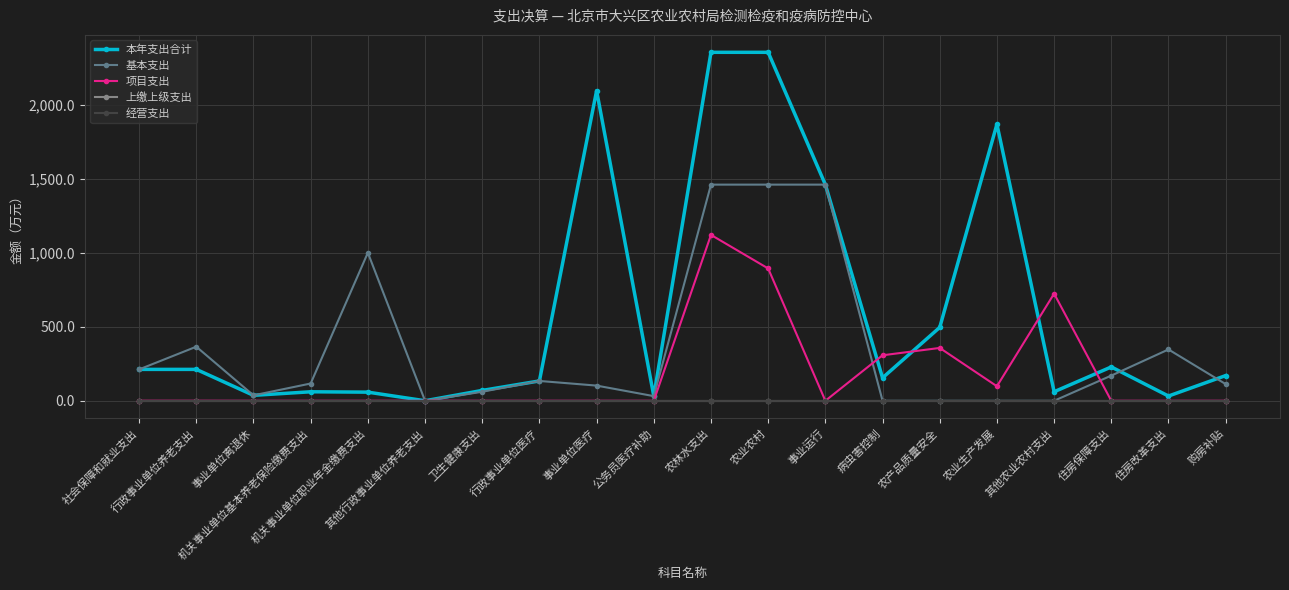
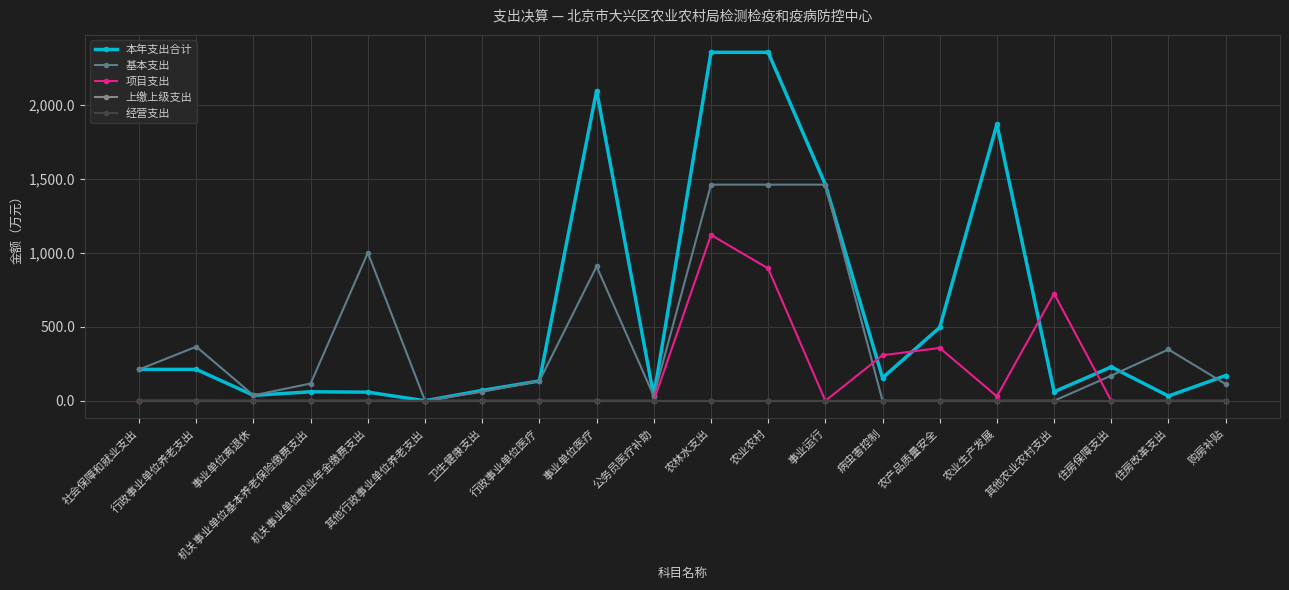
  {
    "本年支出合计": {
      "行政事业单位养老支出": "210",
      "机关事业单位基本养老保险缴费支出": "60",
      "机关事业单位职业年金缴费支出": "60",
      "事业单位医疗": "2,100",
      "农林水支出": "2,360",
      "农业农村": "2,360",
      "病虫害控制": "160",
      "农产品质量安全": "500",
      "农业生产发展": "1,870",
      "其他农业农村支出": "60",
      "住房保障支出": "230",
      "住房改革支出": "30",
      "购房补贴": "170"
    },
    "基本支出": {
      "行政事业单位养老支出": "370",
      "机关事业单位基本养老保险缴费支出": "120",
      "机关事业单位职业年金缴费支出": "1,000",
-     "事业单位医疗": "100",
+     "事业单位医疗": "910",
      "农林水支出": "1,460",
      "农业农村": "1,460",
      "住房保障支出": "170",
      "住房改革支出": "350",
      "购房补贴": "110"
    },
    "项目支出": {
      "农林水支出": "1,120",
      "农业农村": "900",
      "病虫害控制": "310",
      "农产品质量安全": "360",
-     "农业生产发展": "100",
+     "农业生产发展": "30",
      "其他农业农村支出": "730"
    },
    "经营支出": {
      "农林水支出": "0",
      "农业农村": "0"
    }
  }
